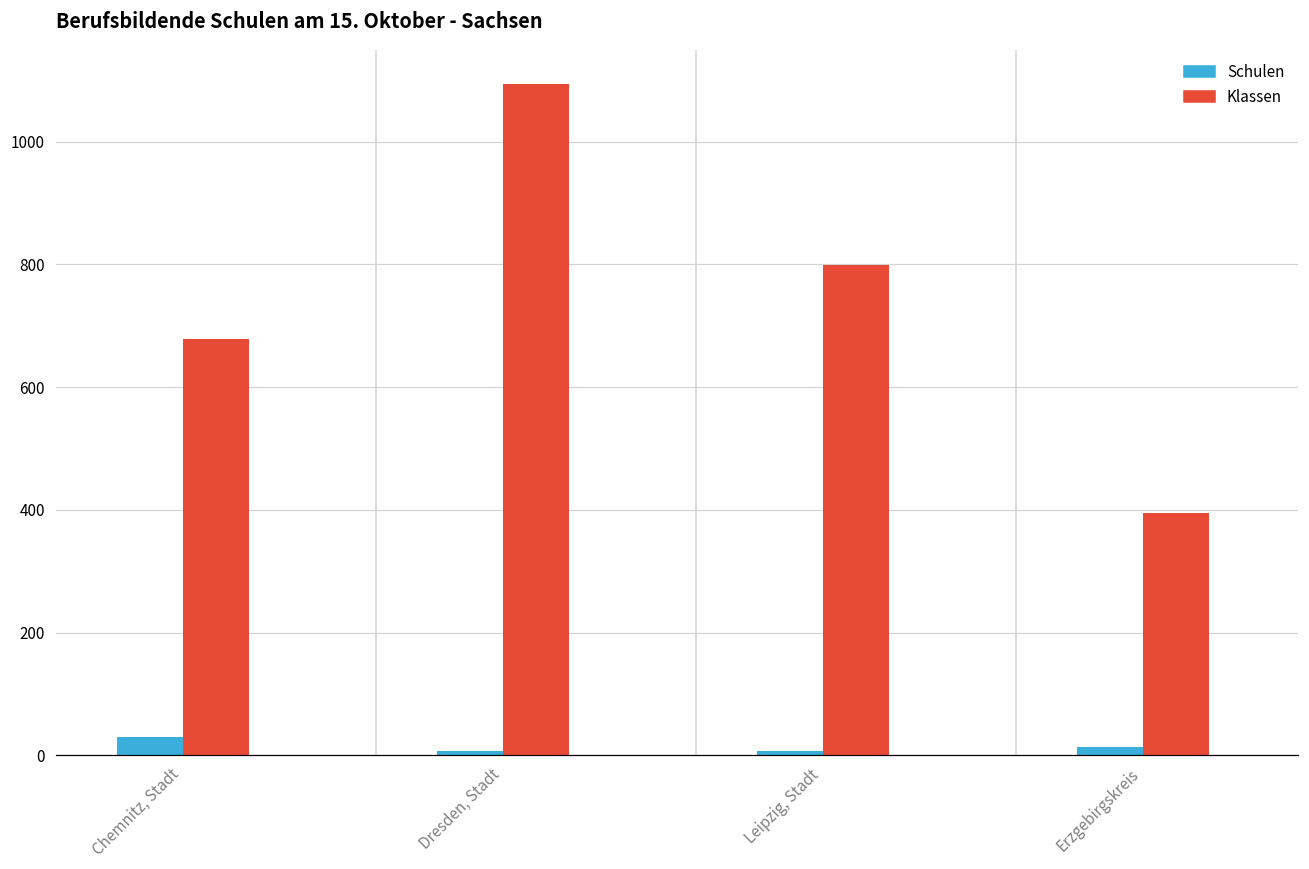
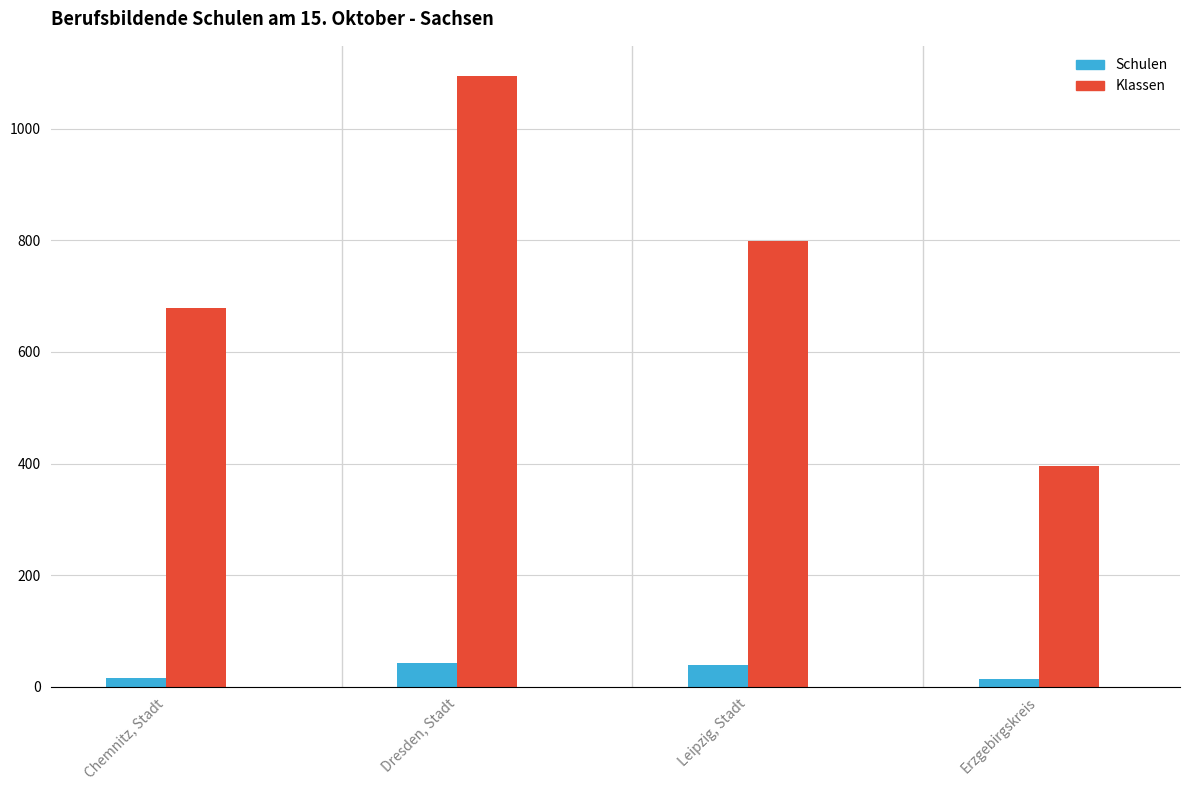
  {
    "Schulen": {
-     "Chemnitz, Stadt": 30,
-     "Dresden, Stadt": 10,
-     "Leipzig, Stadt": 10,
+     "Chemnitz, Stadt": 20,
+     "Dresden, Stadt": 40,
+     "Leipzig, Stadt": 40,
      "Erzgebirgskreis": 10
    },
    "Klassen": {
      "Chemnitz, Stadt": 680,
      "Dresden, Stadt": 1090,
      "Leipzig, Stadt": 800,
      "Erzgebirgskreis": 400
    }
  }
